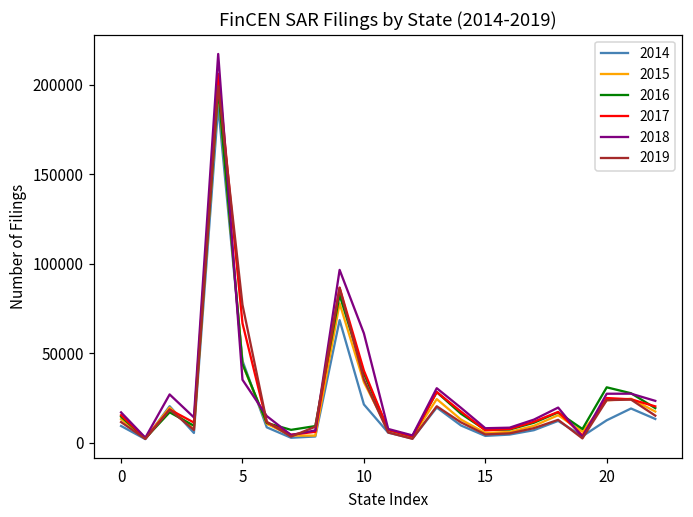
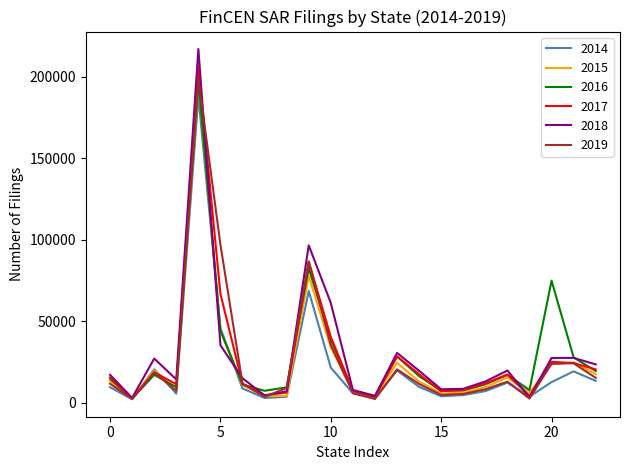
  {
    "2014": {
      "0": 9000,
      "5": 46000,
      "10": 21000,
      "20": 13000
    },
    "2015": {
      "10": 34000
    },
    "2016": {
      "10": 39000,
-     "20": 31000
+     "20": 75000
    },
    "2017": {
      "5": 67000,
      "10": 40000
    },
    "2018": {
      "5": 35000,
      "10": 61000,
      "20": 27000
    },
    "2019": {
      "0": 12000,
-     "5": 77000,
+     "5": 97000,
      "10": 35000
    }
  }
